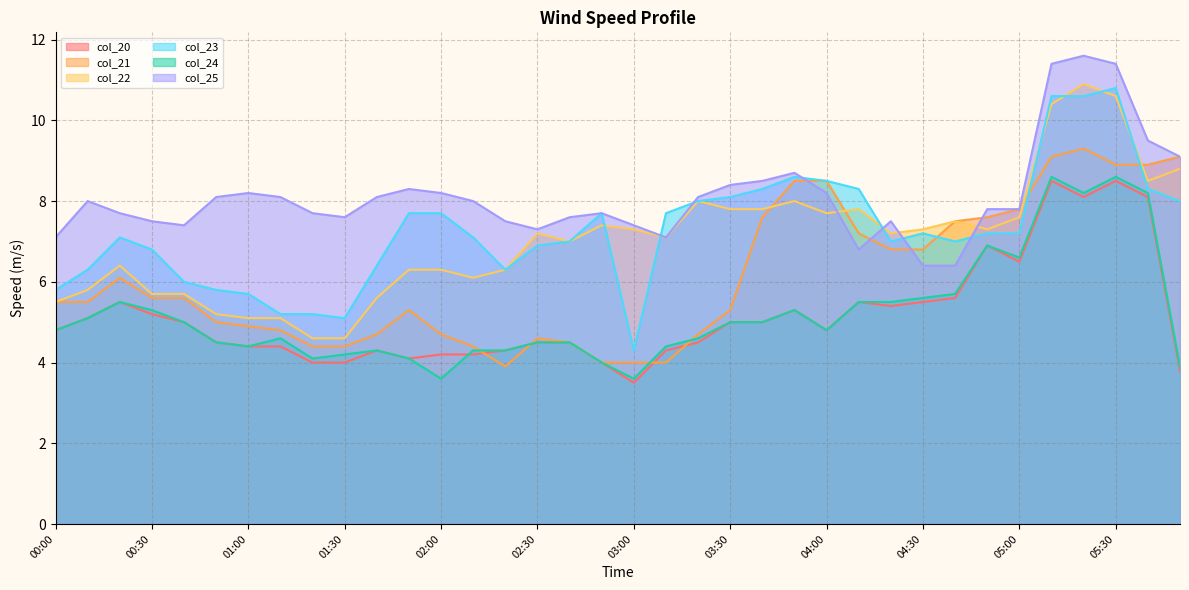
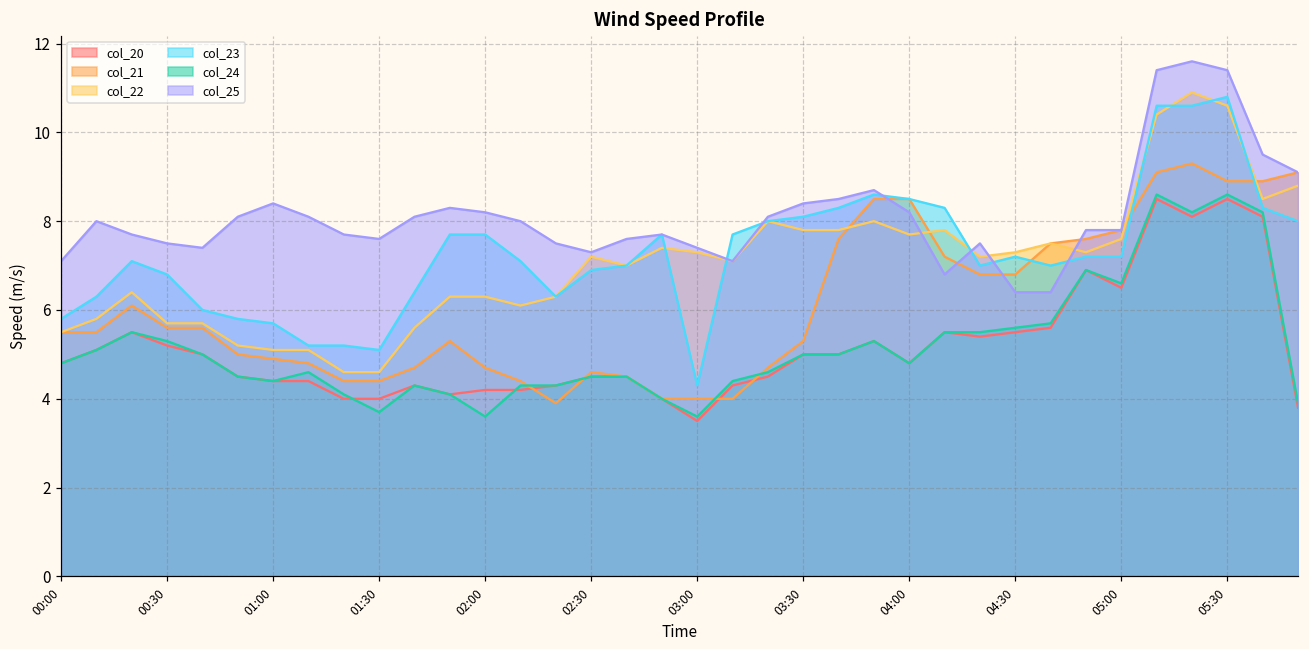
  {
    "col_23": {
      "00:00": 5.8,
      "00:30": 6.8,
      "01:00": 5.7,
      "01:30": 5.1,
      "02:00": 7.7,
      "02:30": 6.9,
      "03:00": 4.3,
      "03:30": 8.1,
      "04:30": 7.2,
      "05:00": 7.2,
      "05:30": 10.8
    },
    "col_24": {
      "00:30": 5.3,
-     "01:30": 4.2,
+     "01:30": 3.7,
      "02:00": 3.6,
      "03:00": 3.6,
      "04:30": 5.6,
      "05:00": 6.6,
      "05:30": 8.6
    },
    "col_25": {
      "00:00": 7.1,
      "00:30": 7.5,
-     "01:00": 8.2,
+     "01:00": 8.4,
      "01:30": 7.6,
      "02:00": 8.2,
      "02:30": 7.3,
      "03:00": 7.4,
      "03:30": 8.4,
      "04:00": 8.2,
      "04:30": 6.4,
      "05:30": 11.4
    }
  }
